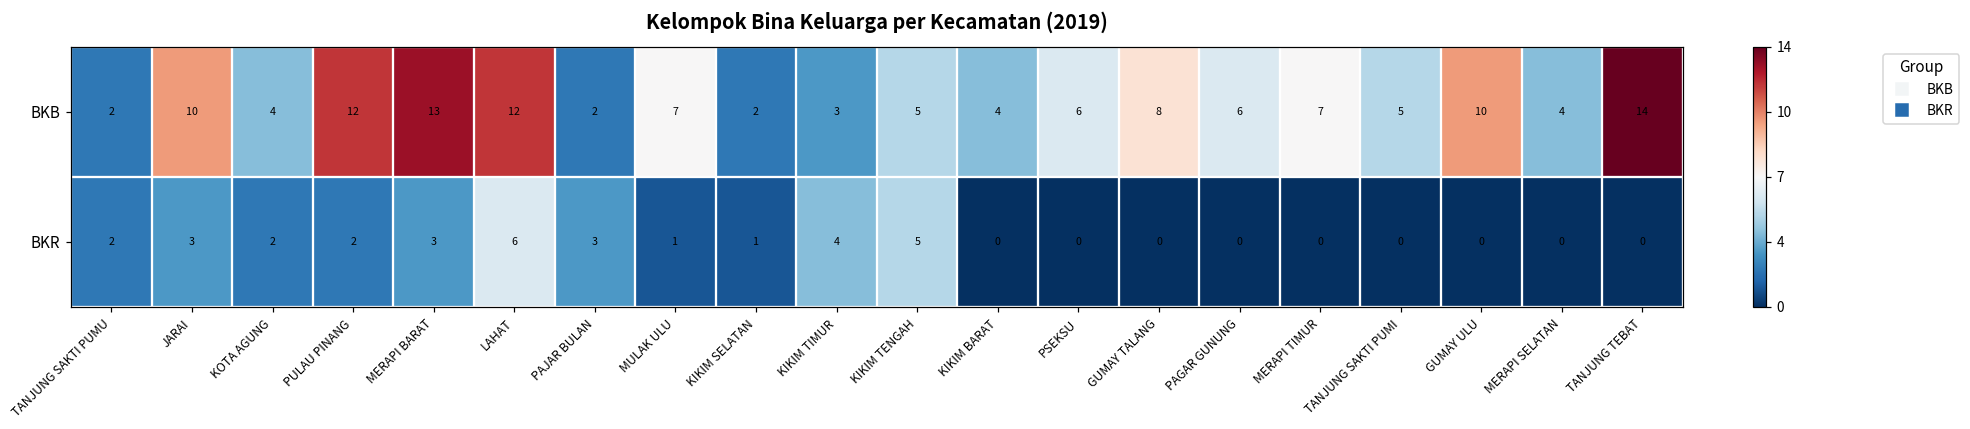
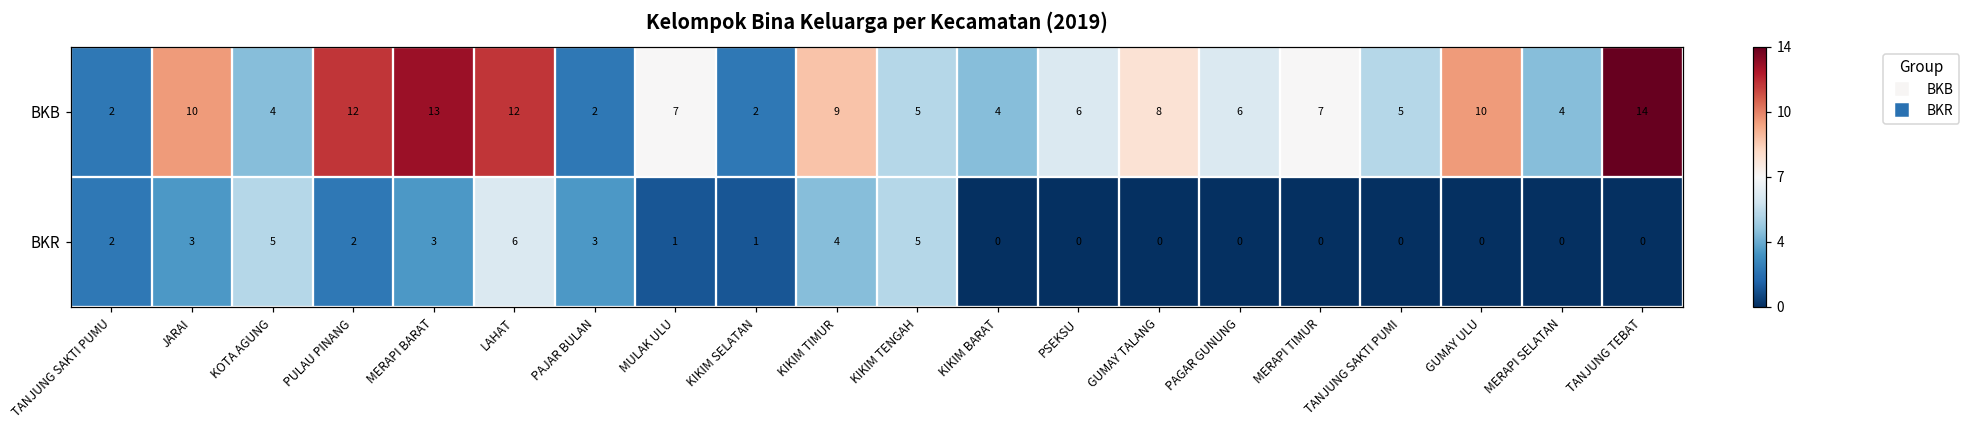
  {
    "BKB": {
      "TANJUNG SAKTI PUMU": 2,
      "JARAI": 10,
      "KOTA AGUNG": 4,
      "PULAU PINANG": 12,
      "MERAPI BARAT": 13,
      "LAHAT": 12,
      "PAJAR BULAN": 2,
      "MULAK ULU": 7,
      "KIKIM SELATAN": 2,
-     "KIKIM TIMUR": 3,
+     "KIKIM TIMUR": 9,
      "KIKIM TENGAH": 5,
      "KIKIM BARAT": 4,
      "PSEKSU": 6,
      "GUMAY TALANG": 8,
      "PAGAR GUNUNG": 6,
      "MERAPI TIMUR": 7,
      "TANJUNG SAKTI PUMI": 5,
      "GUMAY ULU": 10,
      "MERAPI SELATAN": 4,
      "TANJUNG TEBAT": 14
    },
    "BKR": {
      "TANJUNG SAKTI PUMU": 2,
      "JARAI": 3,
-     "KOTA AGUNG": 2,
+     "KOTA AGUNG": 5,
      "PULAU PINANG": 2,
      "MERAPI BARAT": 3,
      "LAHAT": 6,
      "PAJAR BULAN": 3,
      "MULAK ULU": 1,
      "KIKIM SELATAN": 1,
      "KIKIM TIMUR": 4,
      "KIKIM TENGAH": 5,
      "KIKIM BARAT": 0,
      "PSEKSU": 0,
      "GUMAY TALANG": 0,
      "PAGAR GUNUNG": 0,
      "MERAPI TIMUR": 0,
      "TANJUNG SAKTI PUMI": 0,
      "GUMAY ULU": 0,
      "MERAPI SELATAN": 0,
      "TANJUNG TEBAT": 0
    }
  }
